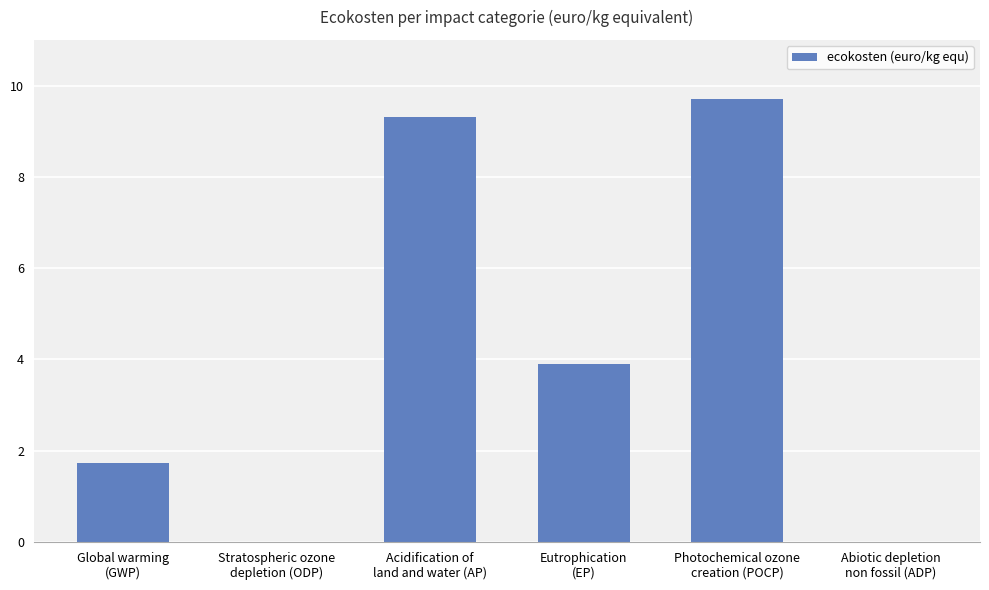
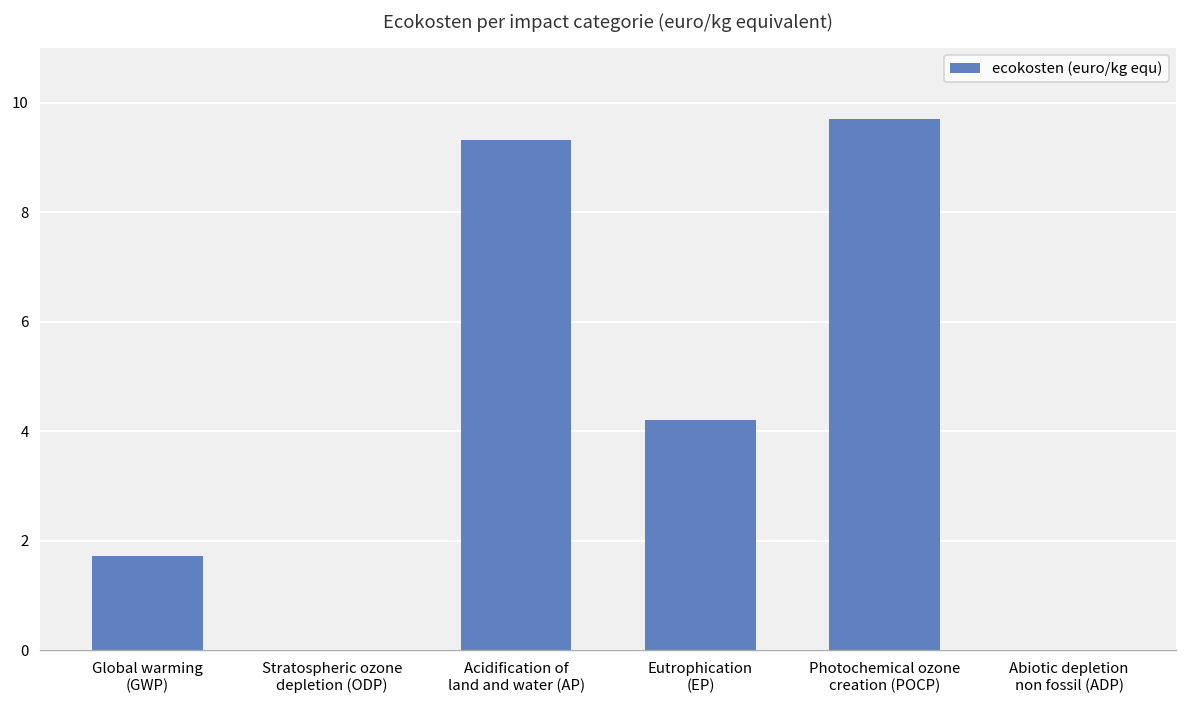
  {
    "Global warming (GWP)": 1.7,
    "Stratospheric ozone depletion (ODP)": 0.0,
    "Acidification of land and water (AP)": 9.3,
-   "Eutrophication (EP)": 3.9,
+   "Eutrophication (EP)": 4.2,
    "Photochemical ozone creation (POCP)": 9.7,
    "Abiotic depletion non fossil (ADP)": 0.0
  }
